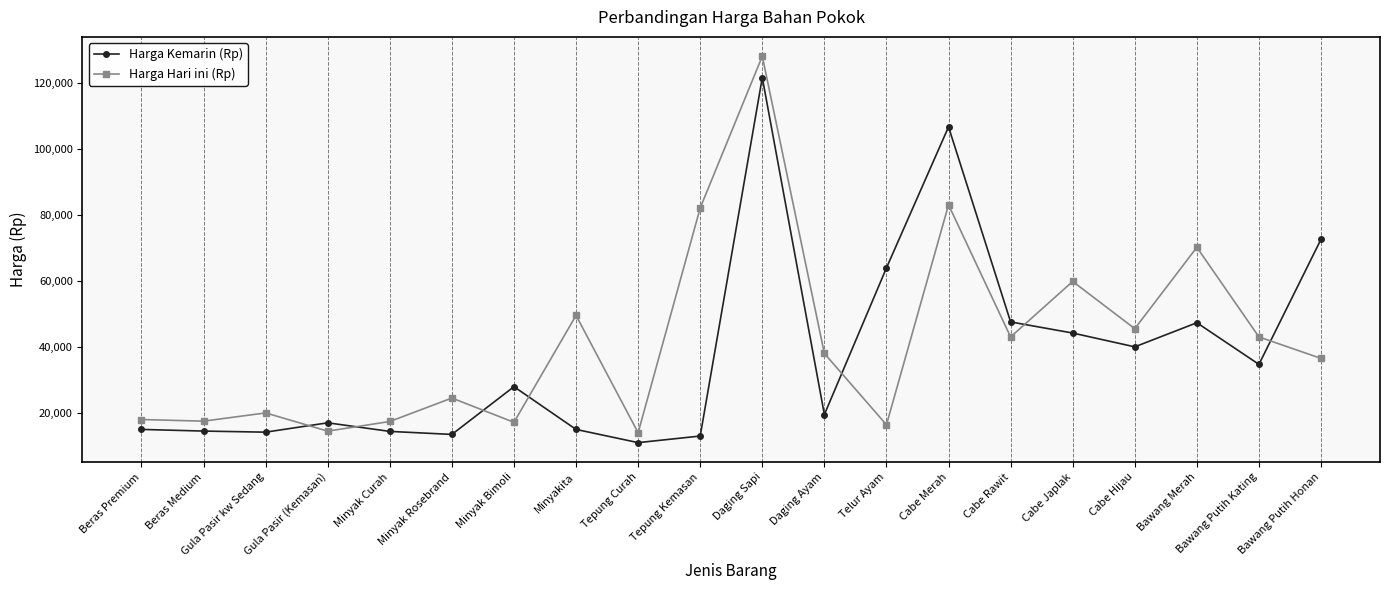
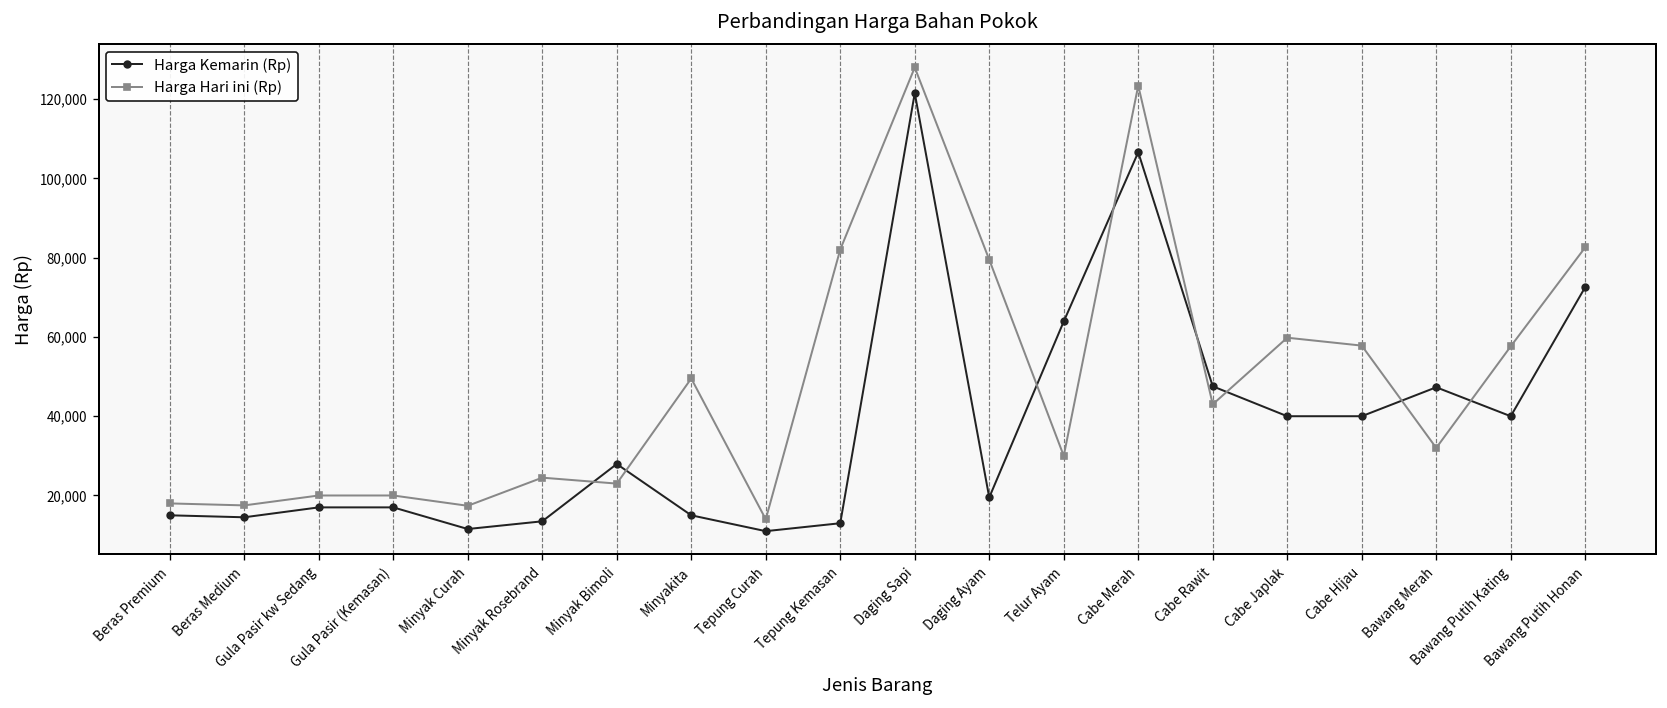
  {
    "Harga Kemarin (Rp)": {
      "Beras Premium": "15,000",
      "Beras Medium": "15,000",
-     "Gula Pasir kw Sedang": "14,000",
+     "Gula Pasir kw Sedang": "17,000",
      "Gula Pasir (Kemasan)": "17,000",
-     "Minyak Curah": "14,000",
+     "Minyak Curah": "12,000",
      "Minyak Rosebrand": "13,000",
      "Minyak Bimoli": "28,000",
      "Minyakita": "15,000",
      "Tepung Curah": "11,000",
      "Tepung Kemasan": "13,000",
      "Daging Sapi": "122,000",
      "Daging Ayam": "20,000",
      "Telur Ayam": "64,000",
      "Cabe Merah": "107,000",
      "Cabe Rawit": "48,000",
-     "Cabe Japlak": "44,000",
+     "Cabe Japlak": "40,000",
      "Cabe Hijau": "40,000",
      "Bawang Merah": "47,000",
-     "Bawang Putih Kating": "35,000",
+     "Bawang Putih Kating": "40,000",
      "Bawang Putih Honan": "73,000"
    },
    "Harga Hari ini (Rp)": {
      "Beras Premium": "18,000",
      "Beras Medium": "18,000",
      "Gula Pasir kw Sedang": "20,000",
-     "Gula Pasir (Kemasan)": "14,000",
+     "Gula Pasir (Kemasan)": "20,000",
      "Minyak Curah": "17,000",
      "Minyak Rosebrand": "24,000",
-     "Minyak Bimoli": "17,000",
+     "Minyak Bimoli": "23,000",
      "Minyakita": "50,000",
      "Tepung Curah": "14,000",
      "Tepung Kemasan": "82,000",
      "Daging Sapi": "128,000",
-     "Daging Ayam": "38,000",
-     "Telur Ayam": "16,000",
-     "Cabe Merah": "83,000",
+     "Daging Ayam": "80,000",
+     "Telur Ayam": "30,000",
+     "Cabe Merah": "123,000",
      "Cabe Rawit": "43,000",
      "Cabe Japlak": "60,000",
-     "Cabe Hijau": "46,000",
-     "Bawang Merah": "70,000",
-     "Bawang Putih Kating": "43,000",
-     "Bawang Putih Honan": "37,000"
+     "Cabe Hijau": "58,000",
+     "Bawang Merah": "32,000",
+     "Bawang Putih Kating": "58,000",
+     "Bawang Putih Honan": "83,000"
    }
  }
